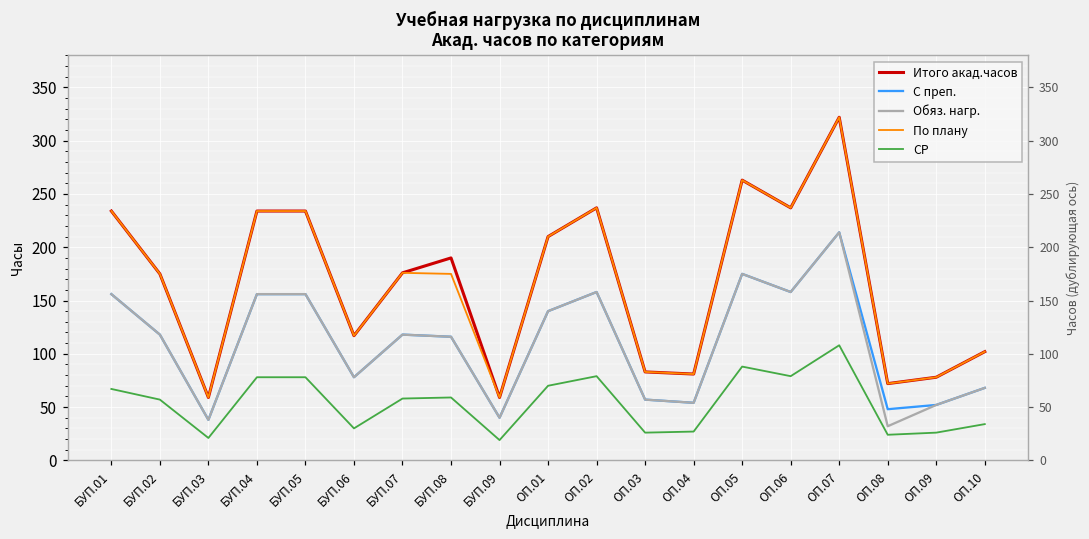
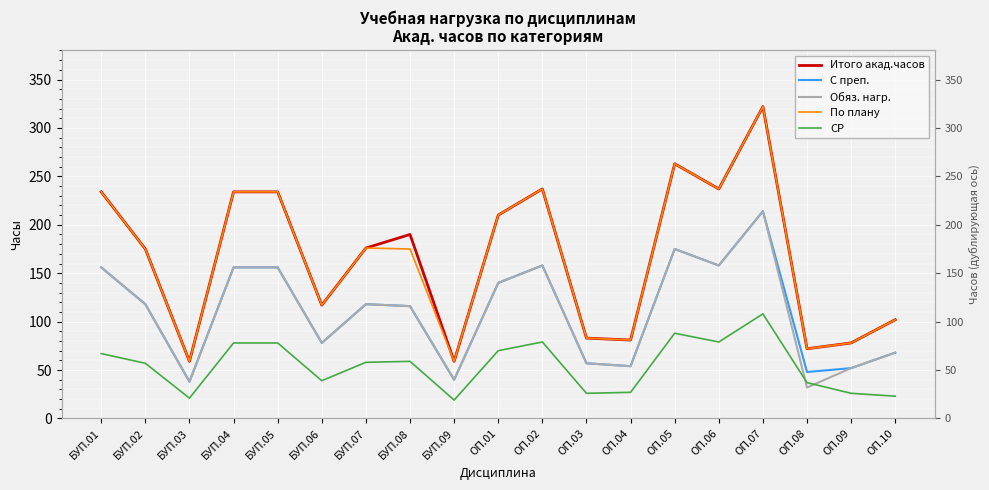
  {
    "Итого акад.часов": {
      "БУП.08": 190
    },
    "С преп.": {
      "ОП.08": 50
    },
    "Обяз. нагр.": {
      "ОП.08": 30
    },
    "По плану": {
      "БУП.08": 180
    },
    "СР": {
      "БУП.01": 70,
      "БУП.02": 60,
      "БУП.03": 20,
      "БУП.04": 80,
      "БУП.05": 80,
-     "БУП.06": 30,
+     "БУП.06": 40,
      "БУП.07": 60,
      "БУП.08": 60,
      "БУП.09": 20,
      "ОП.01": 70,
      "ОП.02": 80,
      "ОП.03": 30,
      "ОП.04": 30,
      "ОП.05": 90,
      "ОП.06": 80,
      "ОП.07": 110,
-     "ОП.08": 20,
+     "ОП.08": 40,
      "ОП.09": 30,
-     "ОП.10": 30
+     "ОП.10": 20
    }
  }
